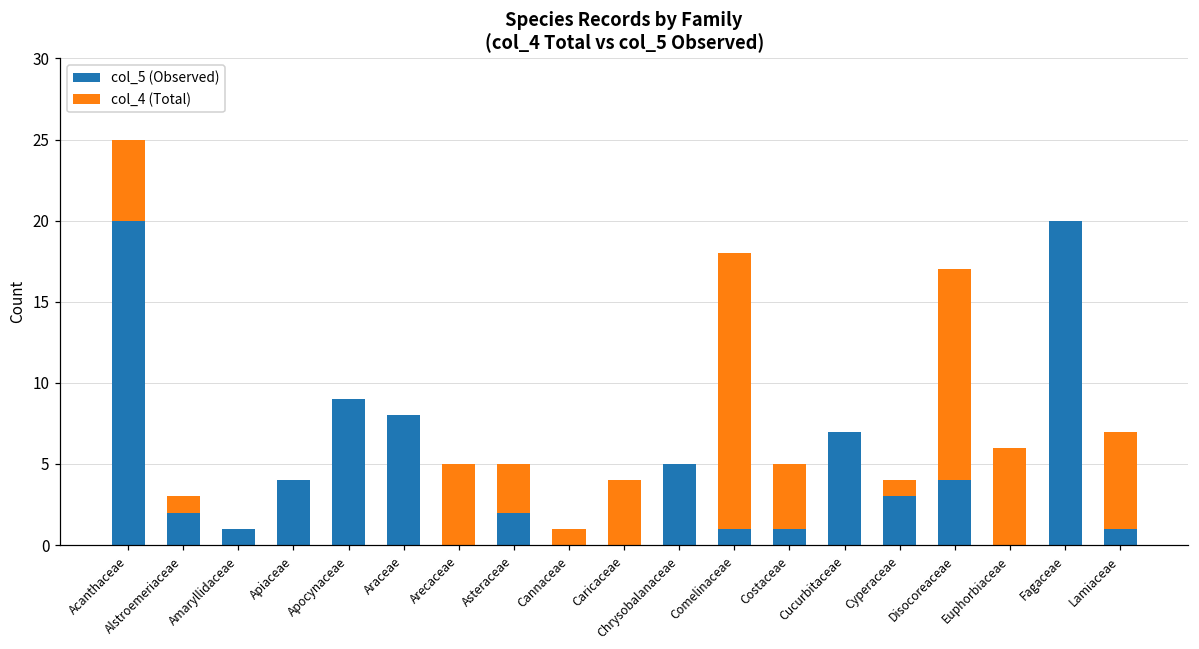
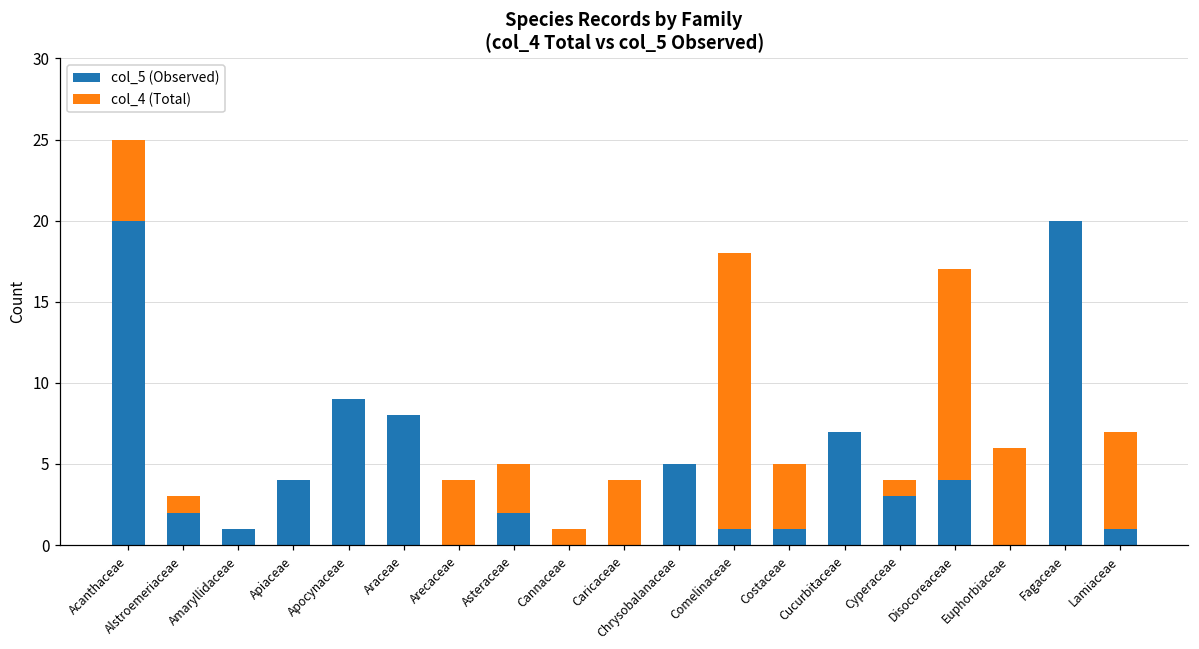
  {
    "col_5 (Observed)": {
      "Acanthaceae": 20,
      "Alstroemeriaceae": 3,
      "Amaryllidaceae": 1,
      "Apiaceae": 4,
      "Apocynaceae": 9,
      "Araceae": 8,
      "Arecaceae": 0,
      "Asteraceae": 2,
      "Cannaceae": 0,
      "Caricaceae": 0,
      "Chrysobalanaceae": 5,
      "Comelinaceae": 1,
      "Costaceae": 5,
      "Cucurbitaceae": 7,
      "Cyperaceae": 3,
      "Disocoreaceae": 17,
      "Euphorbiaceae": 0,
      "Fagaceae": 20,
      "Lamiaceae": 1
    },
    "col_4 (Total)": {
-     "Arecaceae": 5
+     "Arecaceae": 4
    }
  }
